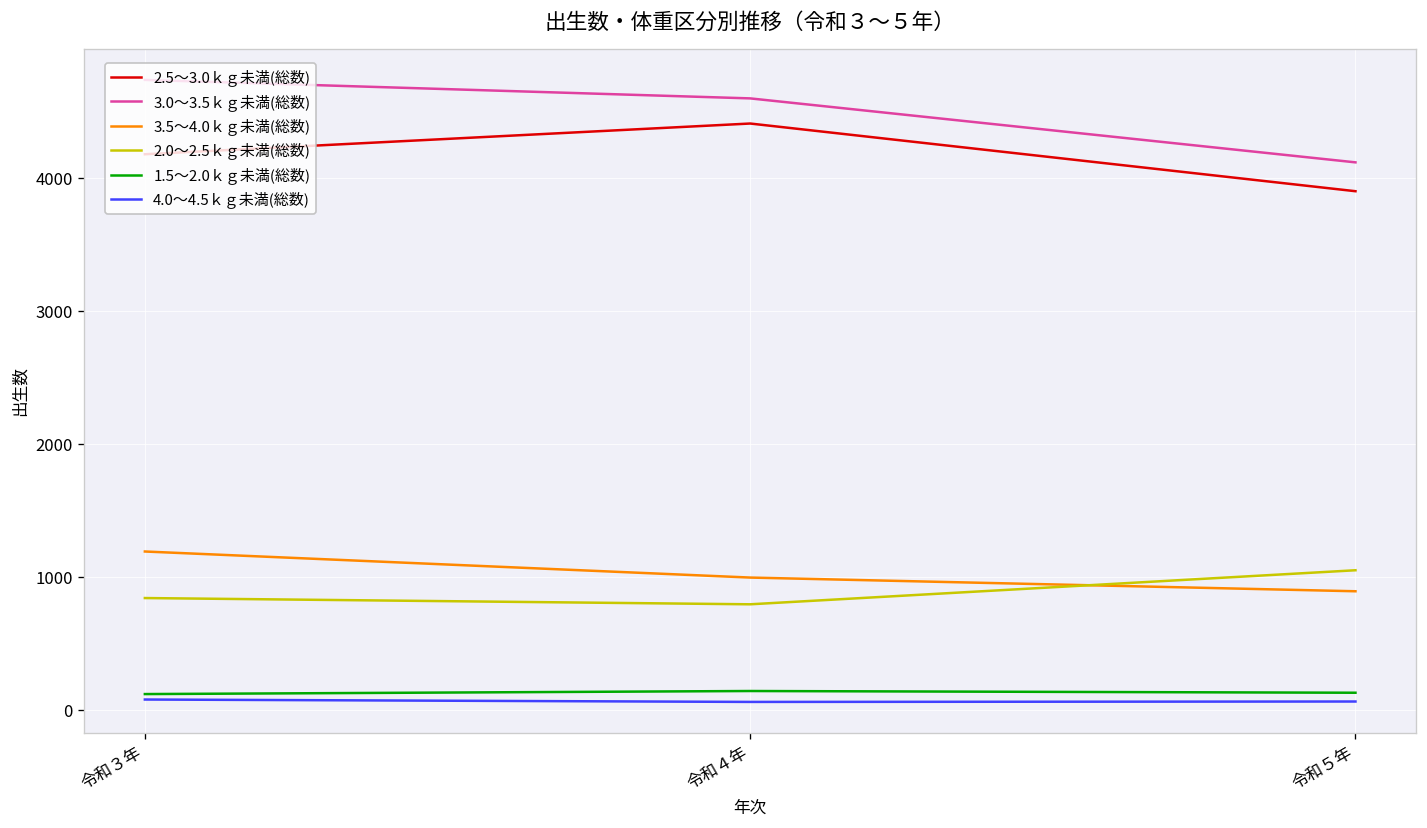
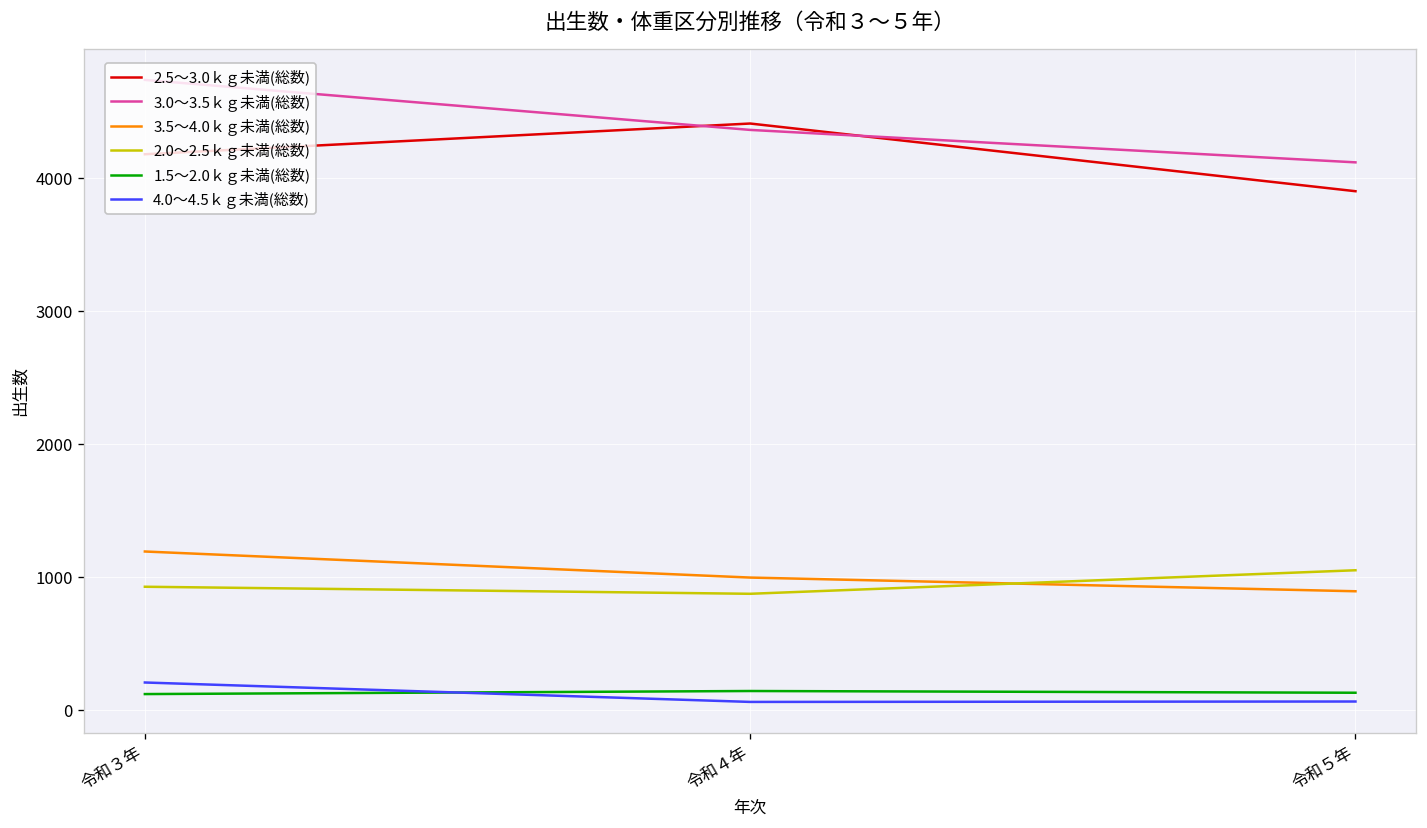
  {
    "2.5～3.0ｋｇ未満(総数)": {
      "令和４年": 4410,
      "令和５年": 3900
    },
    "3.0～3.5ｋｇ未満(総数)": {
-     "令和４年": 4600,
+     "令和４年": 4360,
      "令和５年": 4120
    },
    "3.5～4.0ｋｇ未満(総数)": {
      "令和３年": 1190,
      "令和４年": 1000,
      "令和５年": 900
    },
    "2.0～2.5ｋｇ未満(総数)": {
-     "令和３年": 840,
-     "令和４年": 800,
+     "令和３年": 930,
+     "令和４年": 880,
      "令和５年": 1050
    },
    "1.5～2.0ｋｇ未満(総数)": {
      "令和３年": 120,
      "令和４年": 150,
      "令和５年": 130
    },
    "4.0～4.5ｋｇ未満(総数)": {
-     "令和３年": 80,
+     "令和３年": 210,
      "令和４年": 60,
      "令和５年": 70
    }
  }
